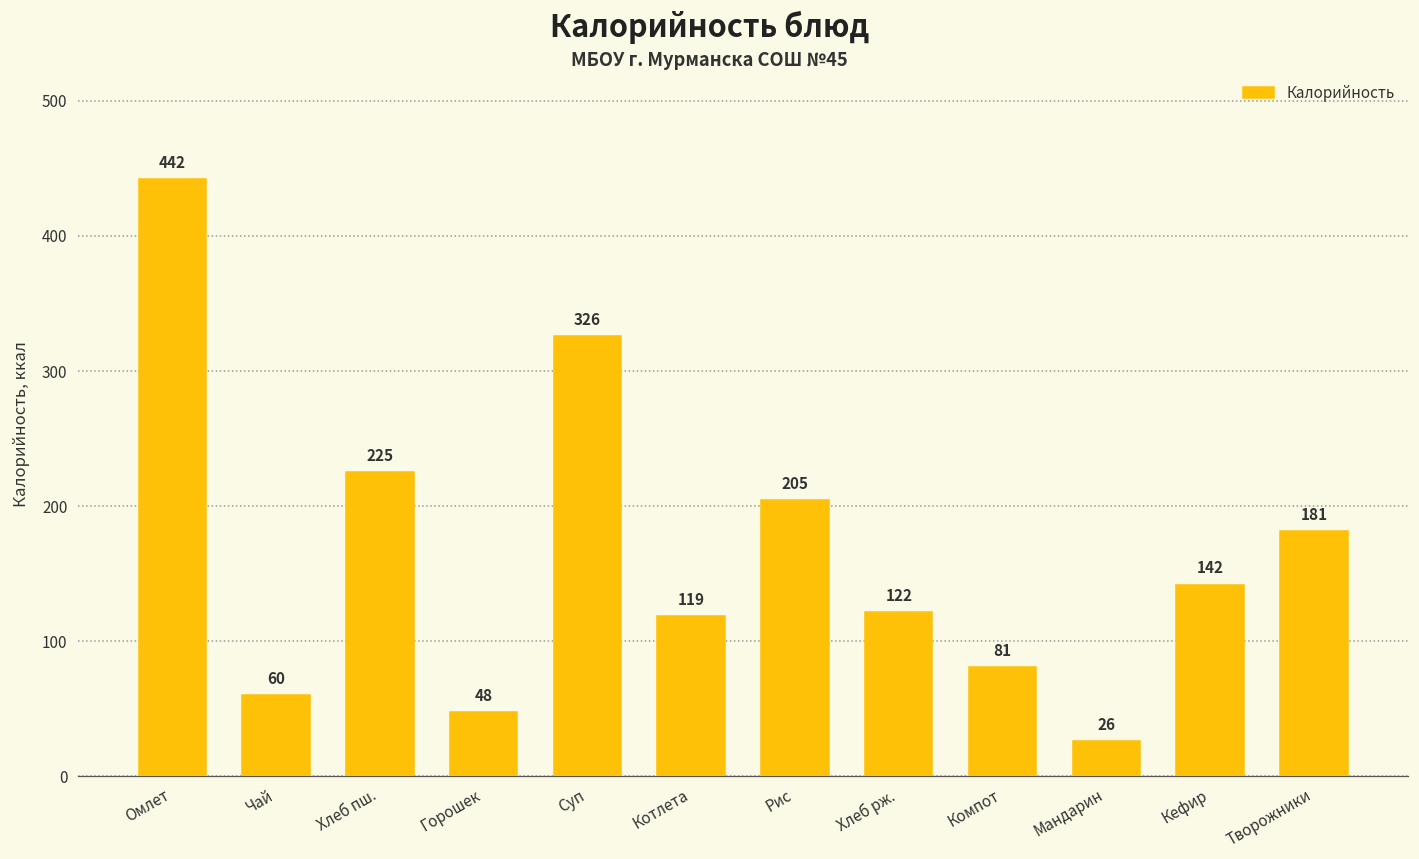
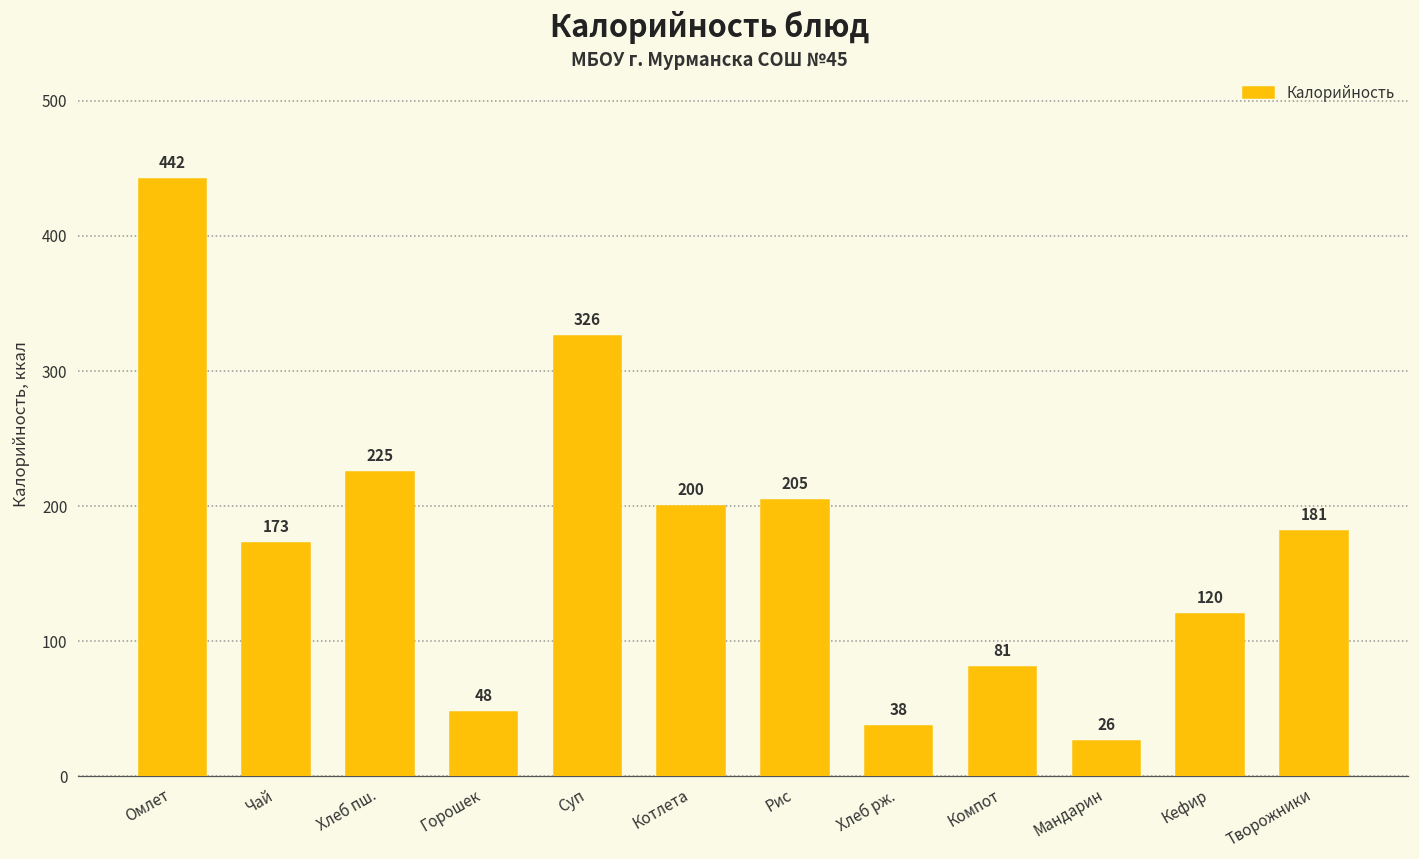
  {
    "Омлет": 442,
-   "Чай": 60,
+   "Чай": 173,
    "Хлеб пш.": 225,
    "Горошек": 48,
    "Суп": 326,
-   "Котлета": 119,
+   "Котлета": 200,
    "Рис": 205,
-   "Хлеб рж.": 122,
+   "Хлеб рж.": 38,
    "Компот": 81,
    "Мандарин": 26,
-   "Кефир": 142,
+   "Кефир": 120,
    "Творожники": 181
  }
